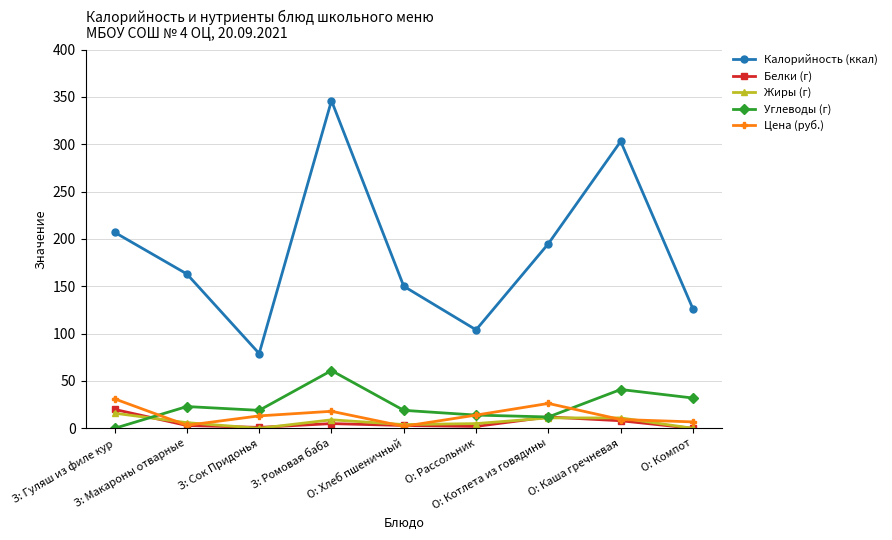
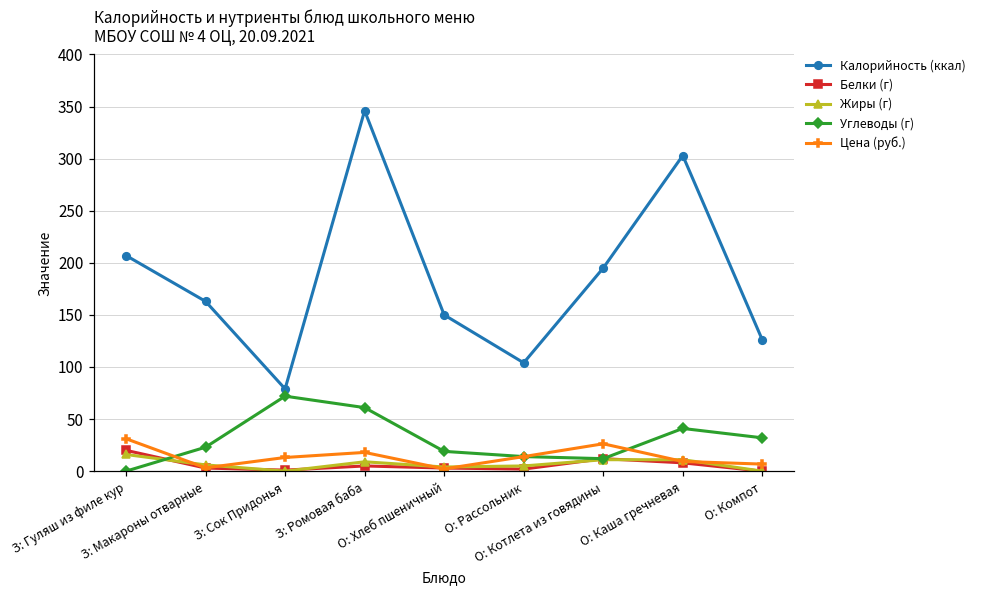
  {
    "Калорийность (ккал)": {
      "З: Гуляш из филе кур": 210,
      "З: Макароны отварные": 160,
      "З: Сок Придонья": 80,
      "З: Ромовая баба": 350,
      "О: Хлеб пшеничный": 150,
      "О: Рассольник": 100,
      "О: Котлета из говядины": 200,
      "О: Каша гречневая": 300,
      "О: Компот": 130
    },
    "Белки (г)": {
      "З: Гуляш из филе кур": 20,
      "З: Ромовая баба": 10,
      "О: Рассольник": 0
    },
    "Жиры (г)": {
      "З: Гуляш из филе кур": 20,
      "З: Макароны отварные": 10,
      "З: Ромовая баба": 10,
      "О: Рассольник": 10
    },
    "Углеводы (г)": {
      "З: Гуляш из филе кур": 0,
      "З: Макароны отварные": 20,
-     "З: Сок Придонья": 20,
+     "З: Сок Придонья": 70,
      "З: Ромовая баба": 60,
      "О: Хлеб пшеничный": 20,
      "О: Каша гречневая": 40,
      "О: Компот": 30
    },
    "Цена (руб.)": {
      "З: Гуляш из филе кур": 30,
      "З: Сок Придонья": 10,
      "З: Ромовая баба": 20,
      "О: Котлета из говядины": 30,
      "О: Компот": 10
    }
  }
